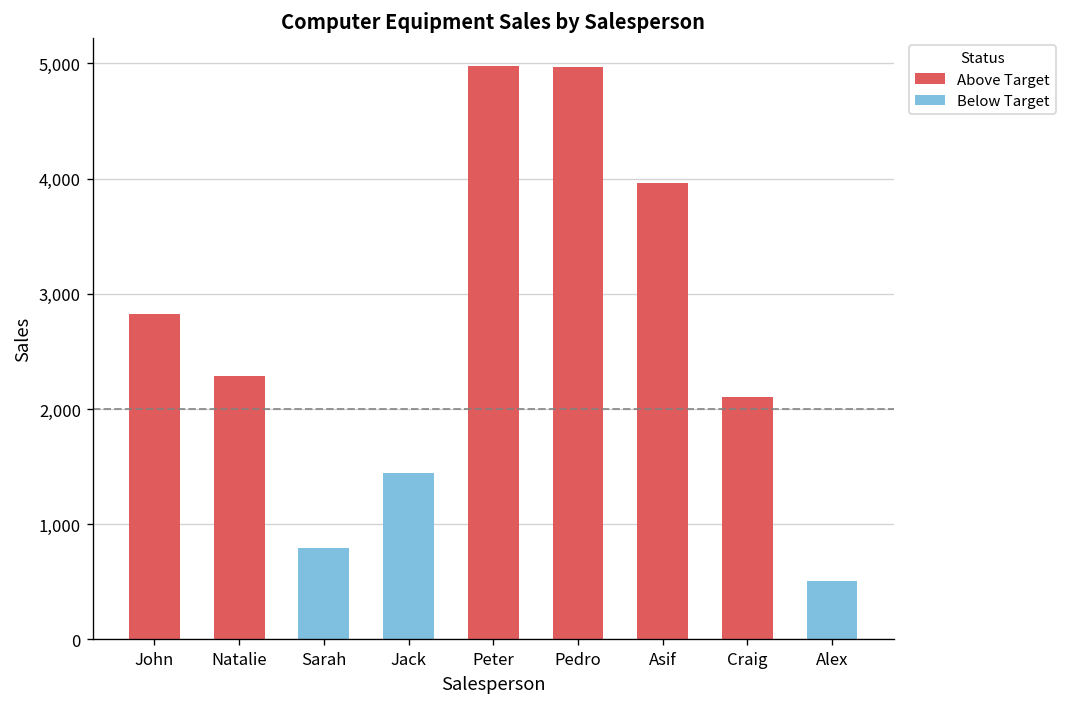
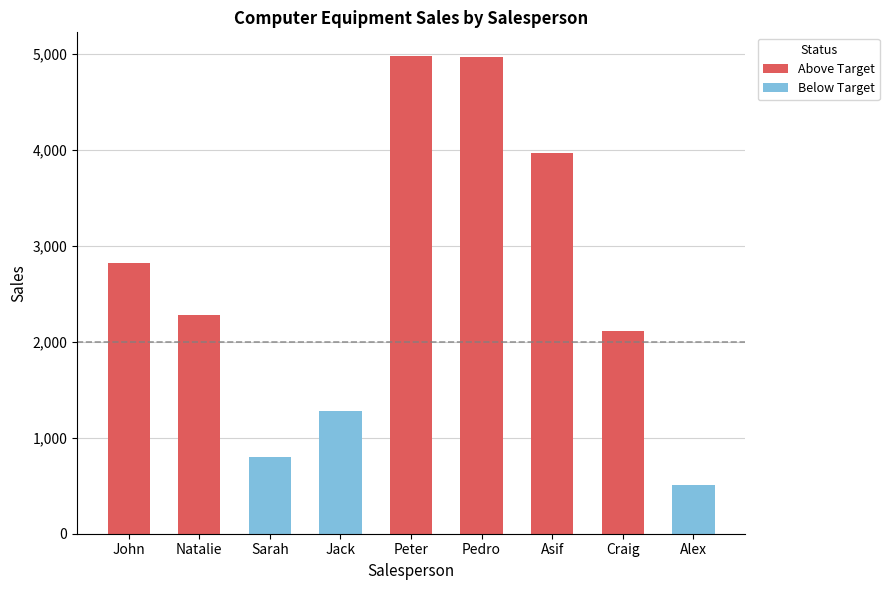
  {
    "Above Target": {
      "John": "2,800",
      "Natalie": "2,300",
      "Sarah": "0",
      "Jack": "0",
      "Peter": "5,000",
      "Pedro": "5,000",
      "Asif": "4,000",
      "Craig": "2,100",
      "Alex": "0"
    },
    "Below Target": {
      "John": "0",
      "Natalie": "0",
      "Sarah": "800",
-     "Jack": "1,400",
+     "Jack": "1,300",
      "Peter": "0",
      "Pedro": "0",
      "Asif": "0",
      "Craig": "0",
      "Alex": "500"
    }
  }
